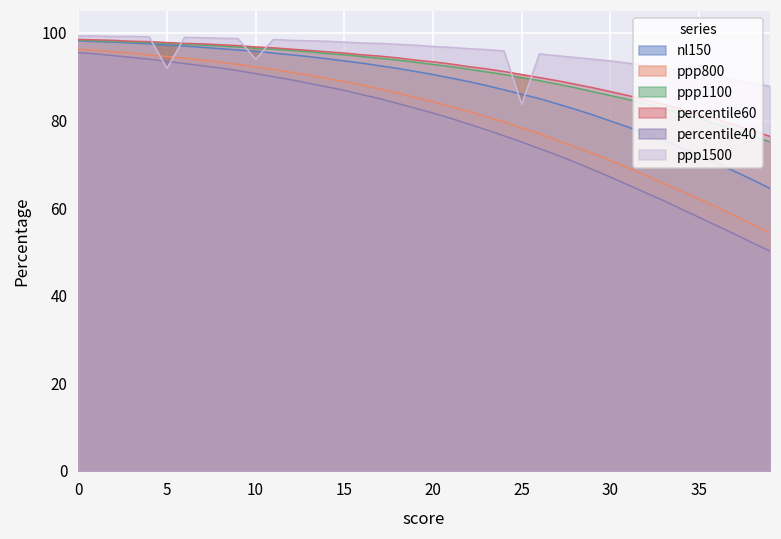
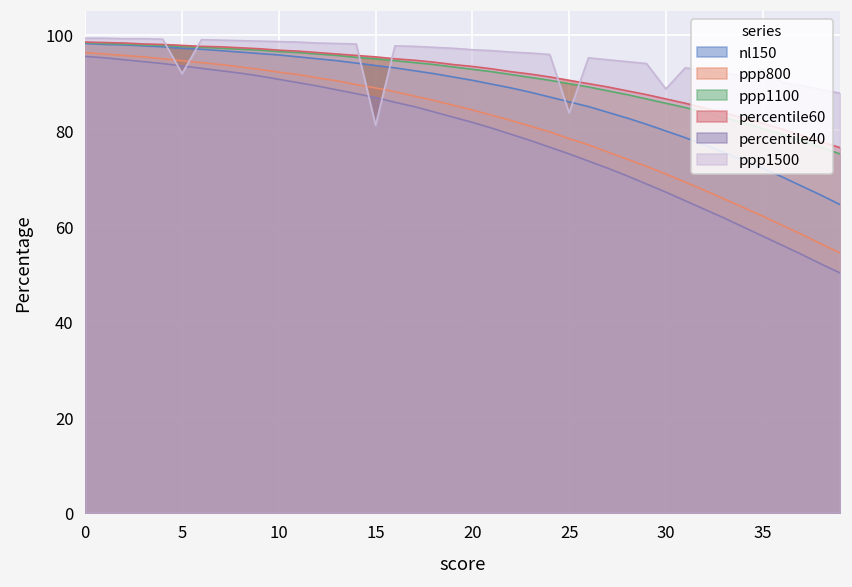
  {
    "ppp1100": {
      "25": 90,
      "30": 86
    },
    "ppp1500": {
      "0": 99,
      "5": 92,
-     "10": 94,
-     "15": 98,
+     "10": 99,
+     "15": 81,
      "20": 97,
      "25": 84,
-     "30": 94
+     "30": 89
    }
  }
